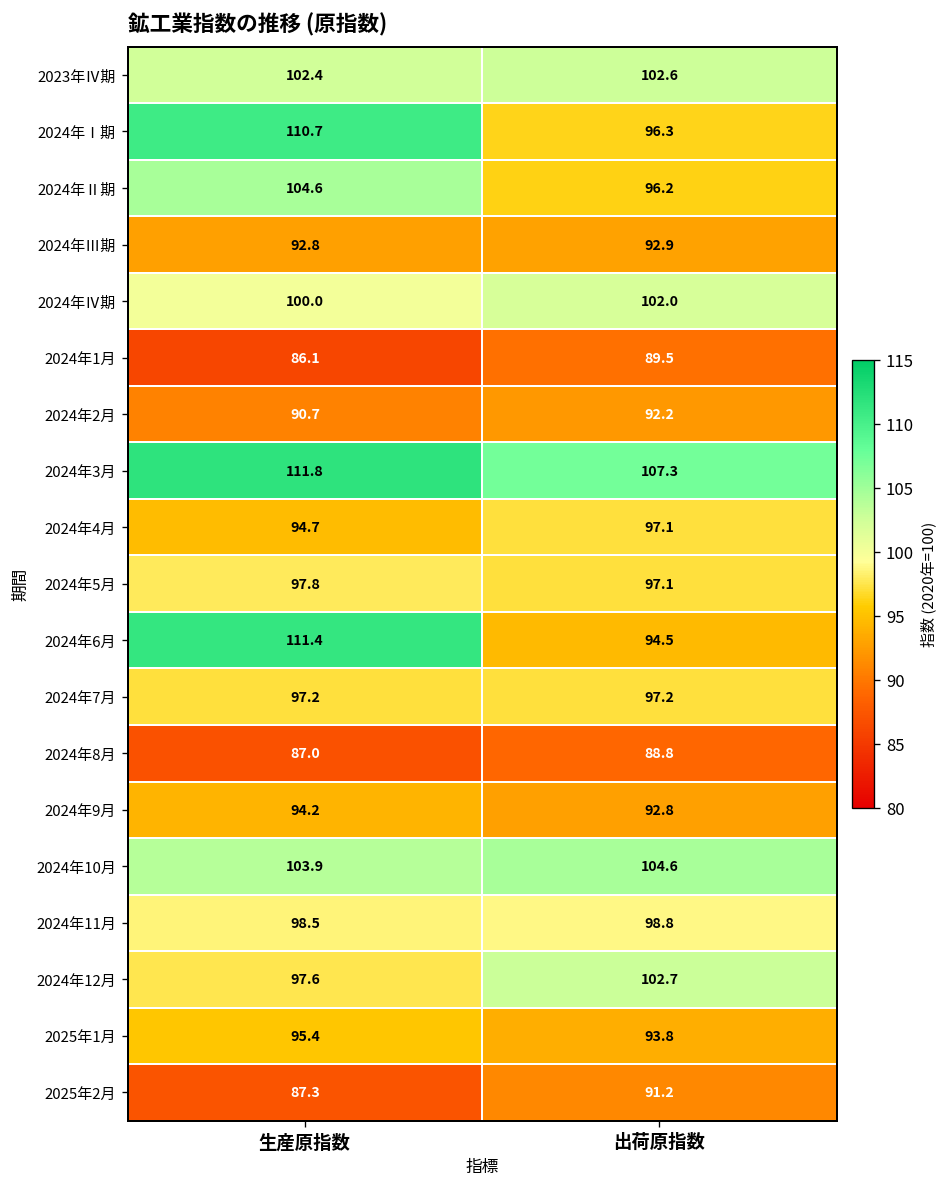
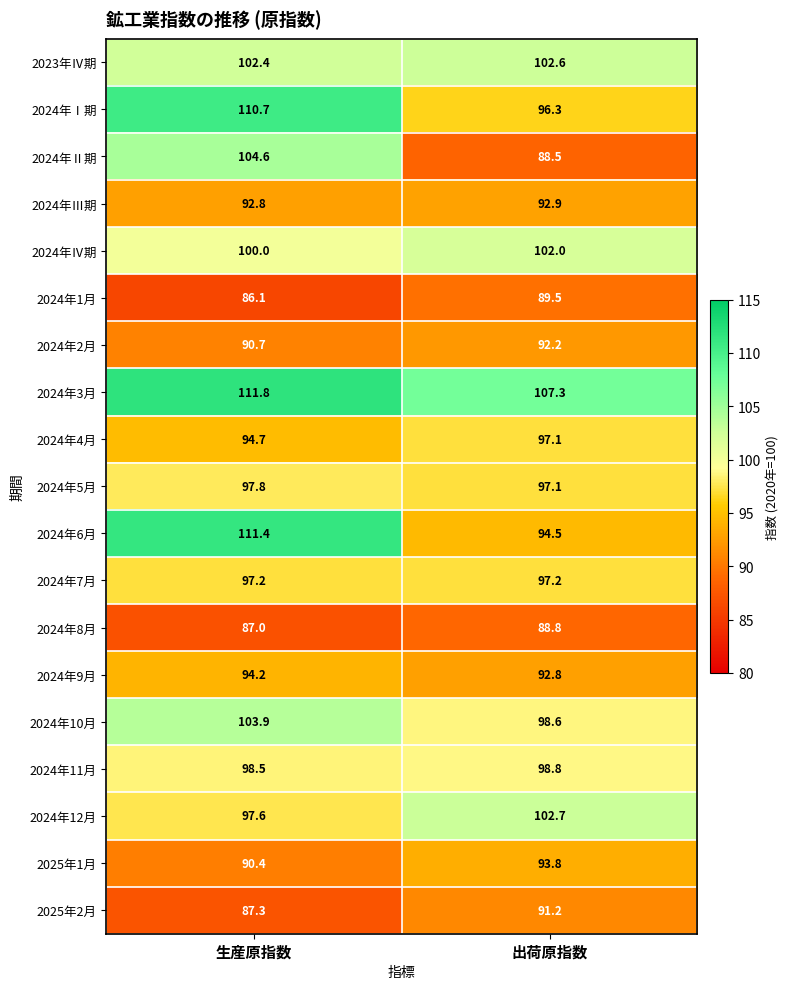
  {
    "2023年Ⅳ期": {
      "生産原指数": 102.4,
      "出荷原指数": 102.6
    },
    "2024年Ⅰ期": {
      "生産原指数": 110.7,
      "出荷原指数": 96.3
    },
    "2024年Ⅱ期": {
      "生産原指数": 104.6,
-     "出荷原指数": 96.2
+     "出荷原指数": 88.5
    },
    "2024年Ⅲ期": {
      "生産原指数": 92.8,
      "出荷原指数": 92.9
    },
    "2024年Ⅳ期": {
      "生産原指数": 100.0,
      "出荷原指数": 102.0
    },
    "2024年1月": {
      "生産原指数": 86.1,
      "出荷原指数": 89.5
    },
    "2024年2月": {
      "生産原指数": 90.7,
      "出荷原指数": 92.2
    },
    "2024年3月": {
      "生産原指数": 111.8,
      "出荷原指数": 107.3
    },
    "2024年4月": {
      "生産原指数": 94.7,
      "出荷原指数": 97.1
    },
    "2024年5月": {
      "生産原指数": 97.8,
      "出荷原指数": 97.1
    },
    "2024年6月": {
      "生産原指数": 111.4,
      "出荷原指数": 94.5
    },
    "2024年7月": {
      "生産原指数": 97.2,
      "出荷原指数": 97.2
    },
    "2024年8月": {
      "生産原指数": 87.0,
      "出荷原指数": 88.8
    },
    "2024年9月": {
      "生産原指数": 94.2,
      "出荷原指数": 92.8
    },
    "2024年10月": {
      "生産原指数": 103.9,
-     "出荷原指数": 104.6
+     "出荷原指数": 98.6
    },
    "2024年11月": {
      "生産原指数": 98.5,
      "出荷原指数": 98.8
    },
    "2024年12月": {
      "生産原指数": 97.6,
      "出荷原指数": 102.7
    },
    "2025年1月": {
-     "生産原指数": 95.4,
+     "生産原指数": 90.4,
      "出荷原指数": 93.8
    },
    "2025年2月": {
      "生産原指数": 87.3,
      "出荷原指数": 91.2
    }
  }
